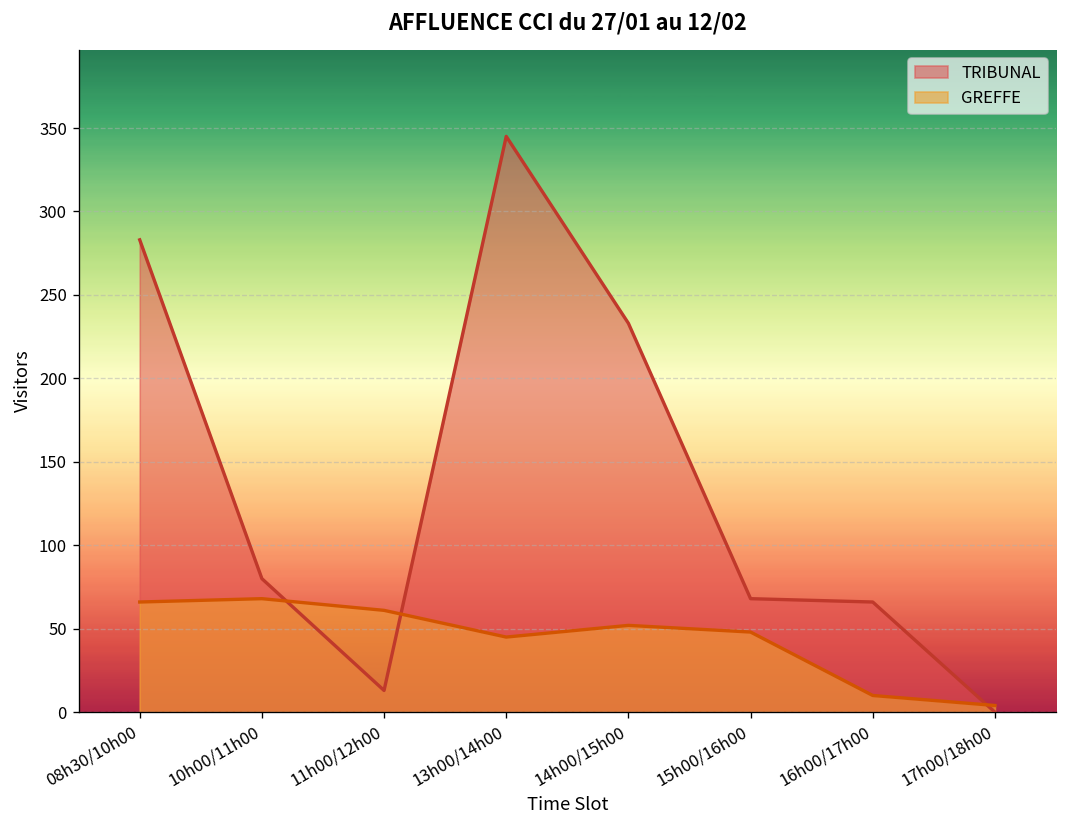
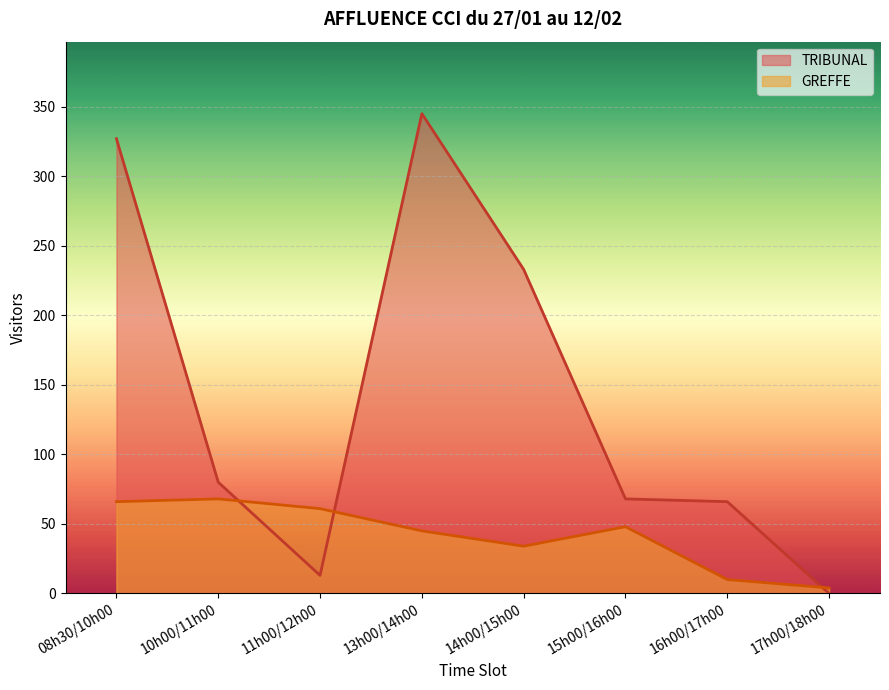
  {
    "TRIBUNAL": {
-     "08h30/10h00": 283,
+     "08h30/10h00": 327,
      "10h00/11h00": 80,
      "11h00/12h00": 13,
      "13h00/14h00": 345,
      "14h00/15h00": 233,
      "15h00/16h00": 68,
      "16h00/17h00": 66,
      "17h00/18h00": 0
    },
    "GREFFE": {
      "08h30/10h00": 66,
      "10h00/11h00": 68,
      "11h00/12h00": 61,
      "13h00/14h00": 45,
-     "14h00/15h00": 52,
+     "14h00/15h00": 34,
      "15h00/16h00": 48,
      "16h00/17h00": 10,
      "17h00/18h00": 4
    }
  }
